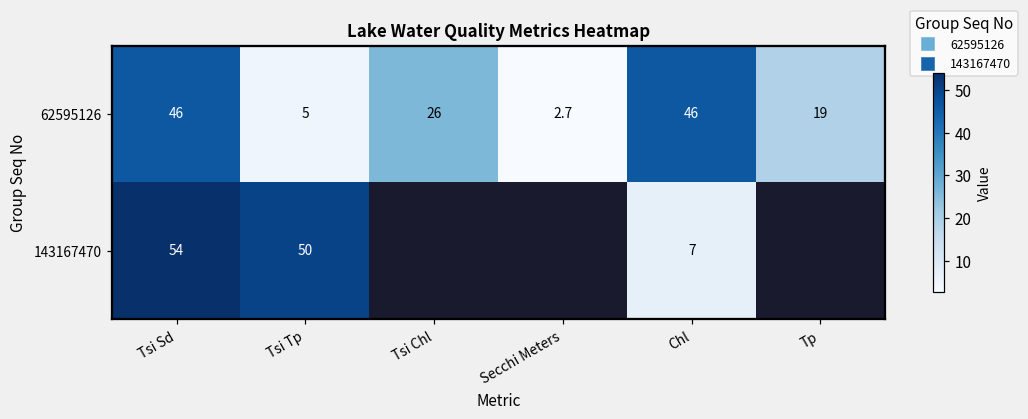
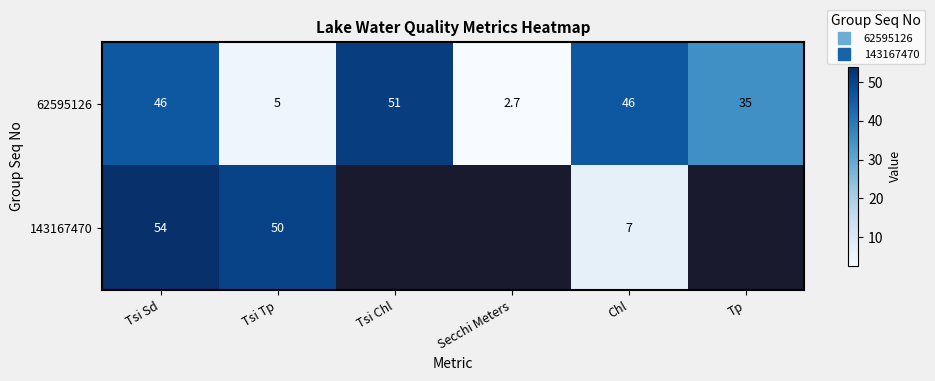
  {
    "62595126": {
      "Tsi Sd": 46,
      "Tsi Tp": 5,
-     "Tsi Chl": 26,
+     "Tsi Chl": 51,
      "Secchi Meters": 2.7,
      "Chl": 46,
-     "Tp": 19
+     "Tp": 35
    },
    "143167470": {
      "Tsi Sd": 54,
      "Tsi Tp": 50,
      "Chl": 7
    }
  }
